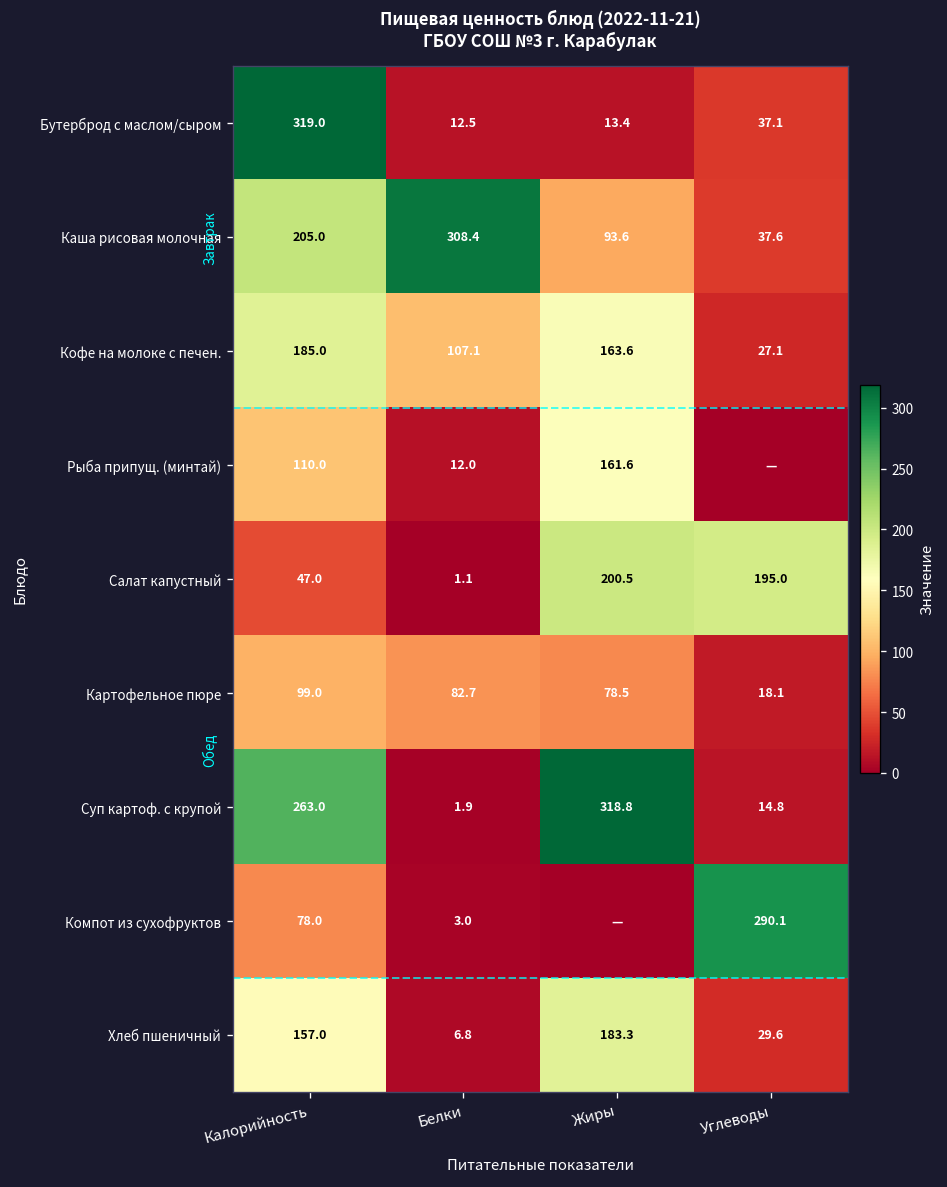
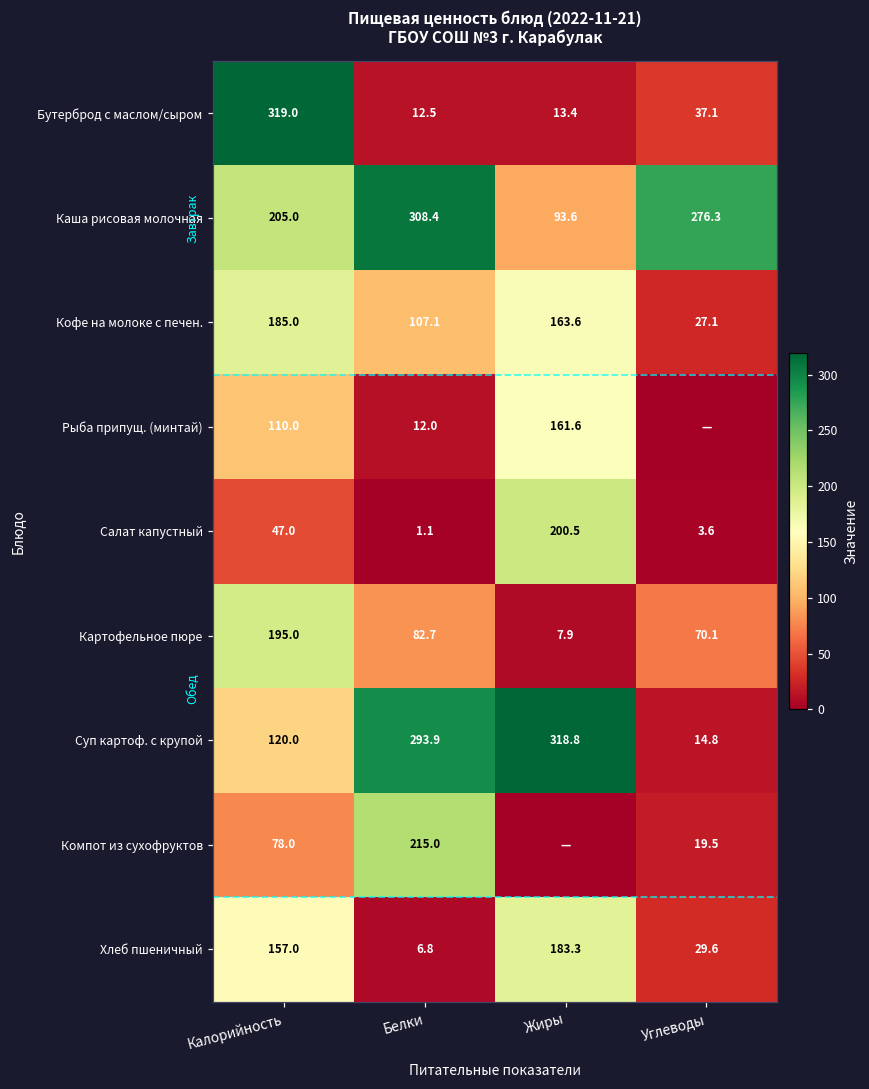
  {
    "Бутерброд с маслом/сыром": {
      "Калорийность": 319.0,
      "Белки": 12.5,
      "Жиры": 13.4,
      "Углеводы": 37.1
    },
    "Каша рисовая молочная": {
      "Калорийность": 205.0,
      "Белки": 308.4,
      "Жиры": 93.6,
-     "Углеводы": 37.6
+     "Углеводы": 276.3
    },
    "Кофе на молоке с печен.": {
      "Калорийность": 185.0,
      "Белки": 107.1,
      "Жиры": 163.6,
      "Углеводы": 27.1
    },
    "Рыба припущ. (минтай)": {
      "Калорийность": 110.0,
      "Белки": 12.0,
      "Жиры": 161.6
    },
    "Салат капустный": {
      "Калорийность": 47.0,
      "Белки": 1.1,
      "Жиры": 200.5,
-     "Углеводы": 195.0
+     "Углеводы": 3.6
    },
    "Картофельное пюре": {
-     "Калорийность": 99.0,
+     "Калорийность": 195.0,
      "Белки": 82.7,
-     "Жиры": 78.5,
-     "Углеводы": 18.1
+     "Жиры": 7.9,
+     "Углеводы": 70.1
    },
    "Суп картоф. с крупой": {
-     "Калорийность": 263.0,
-     "Белки": 1.9,
+     "Калорийность": 120.0,
+     "Белки": 293.9,
      "Жиры": 318.8,
      "Углеводы": 14.8
    },
    "Компот из сухофруктов": {
      "Калорийность": 78.0,
-     "Белки": 3.0,
-     "Углеводы": 290.1
+     "Белки": 215.0,
+     "Углеводы": 19.5
    },
    "Хлеб пшеничный": {
      "Калорийность": 157.0,
      "Белки": 6.8,
      "Жиры": 183.3,
      "Углеводы": 29.6
    }
  }
